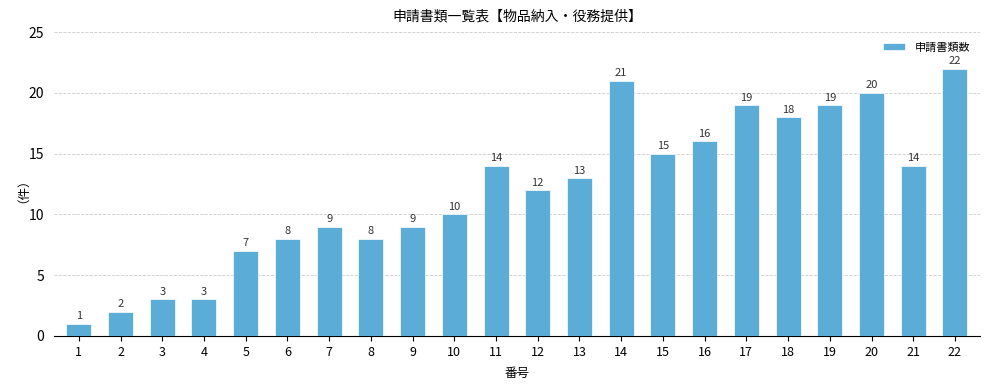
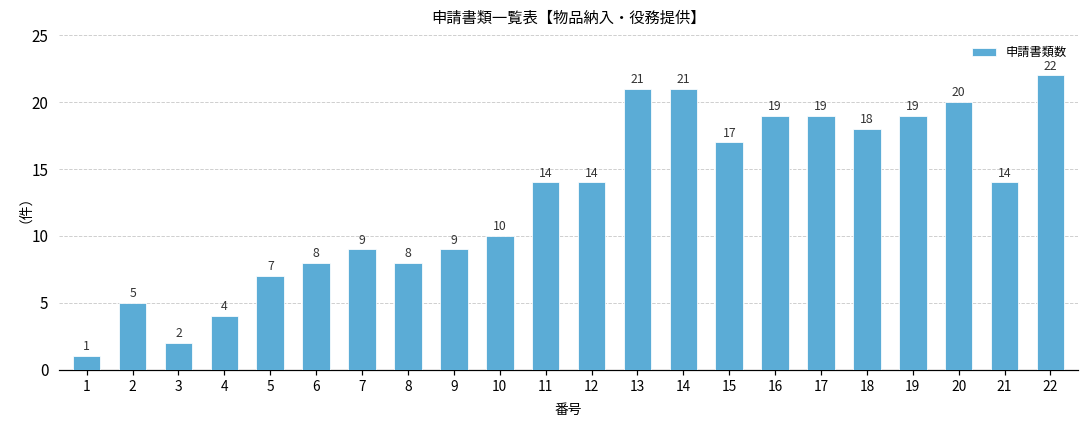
  {
    "1": 1,
-   "2": 2,
-   "3": 3,
-   "4": 3,
+   "2": 5,
+   "3": 2,
+   "4": 4,
    "5": 7,
    "6": 8,
    "7": 9,
    "8": 8,
    "9": 9,
    "10": 10,
    "11": 14,
-   "12": 12,
-   "13": 13,
+   "12": 14,
+   "13": 21,
    "14": 21,
-   "15": 15,
-   "16": 16,
+   "15": 17,
+   "16": 19,
    "17": 19,
    "18": 18,
    "19": 19,
    "20": 20,
    "21": 14,
    "22": 22
  }
